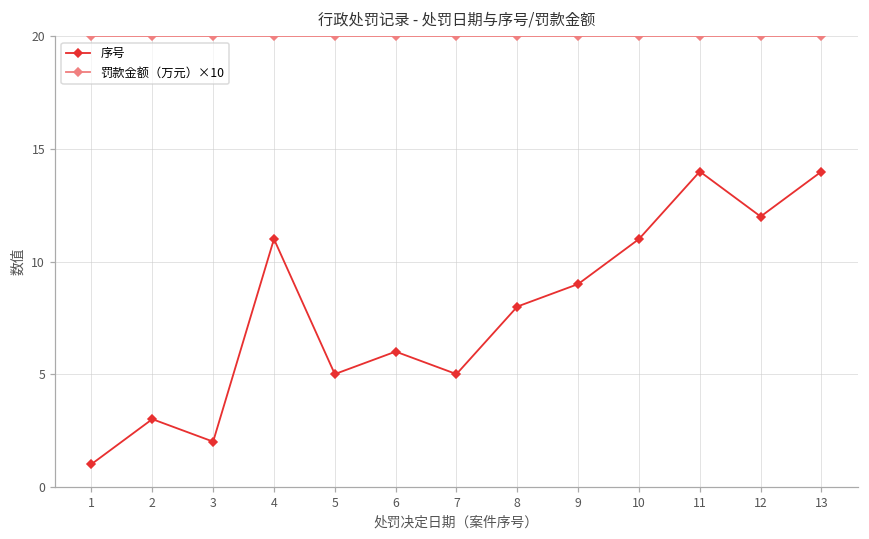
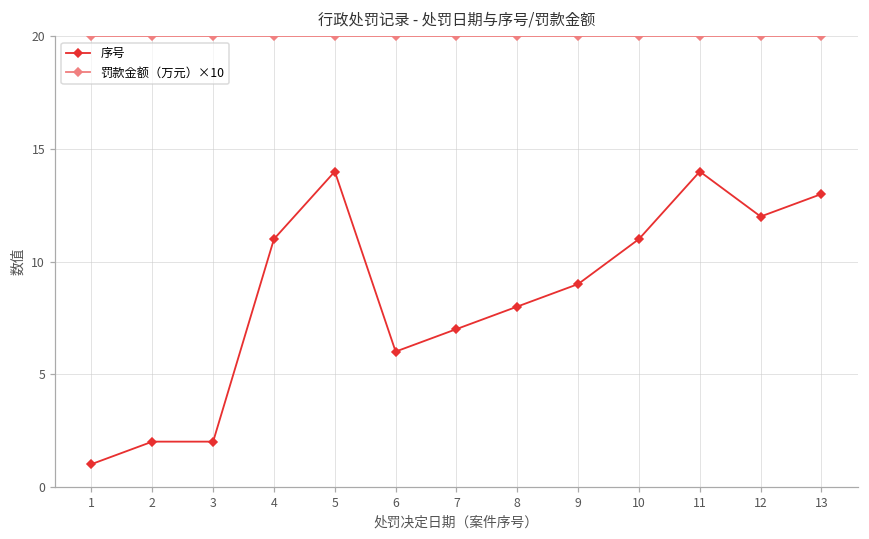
  {
    "序号": {
      "1": 1,
-     "2": 3,
+     "2": 2,
      "3": 2,
      "4": 11,
-     "5": 5,
+     "5": 14,
      "6": 6,
-     "7": 5,
+     "7": 7,
      "8": 8,
      "9": 9,
      "10": 11,
      "11": 14,
      "12": 12,
-     "13": 14
+     "13": 13
    },
    "罚款金额（万元）×10": {
      "1": 20,
      "2": 20,
      "3": 20,
      "4": 20,
      "5": 20,
      "6": 20,
      "7": 20,
      "8": 20,
      "9": 20,
      "10": 20,
      "11": 20,
      "12": 20,
      "13": 20
    }
  }
